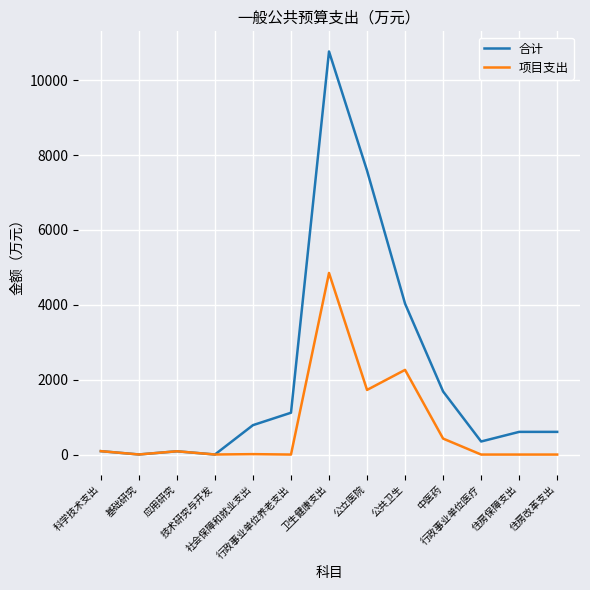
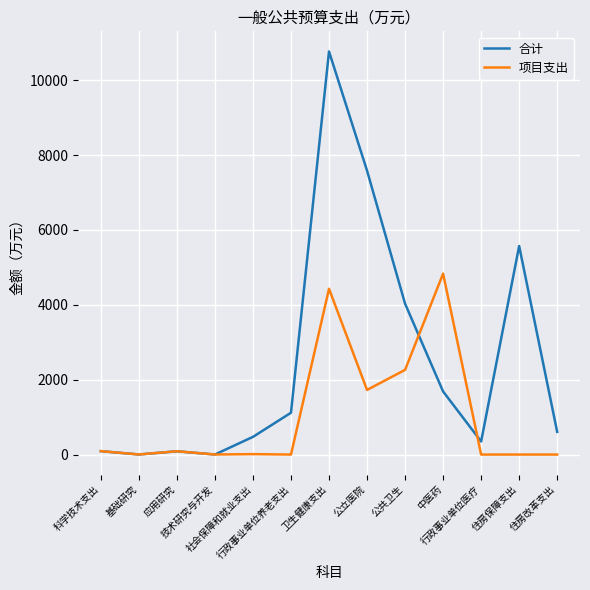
  {
    "合计": {
-     "社会保障和就业支出": 800,
+     "社会保障和就业支出": 500,
      "行政事业单位养老支出": 1100,
      "卫生健康支出": 10800,
      "公立医院": 7600,
      "公共卫生": 4000,
      "中医药": 1700,
      "行政事业单位医疗": 300,
-     "住房保障支出": 600,
+     "住房保障支出": 5600,
      "住房改革支出": 600
    },
    "项目支出": {
      "社会保障和就业支出": 0,
      "行政事业单位养老支出": 0,
-     "卫生健康支出": 4900,
+     "卫生健康支出": 4400,
      "公立医院": 1700,
      "公共卫生": 2300,
-     "中医药": 400,
+     "中医药": 4800,
      "行政事业单位医疗": 0,
      "住房保障支出": 0,
      "住房改革支出": 0
    }
  }
